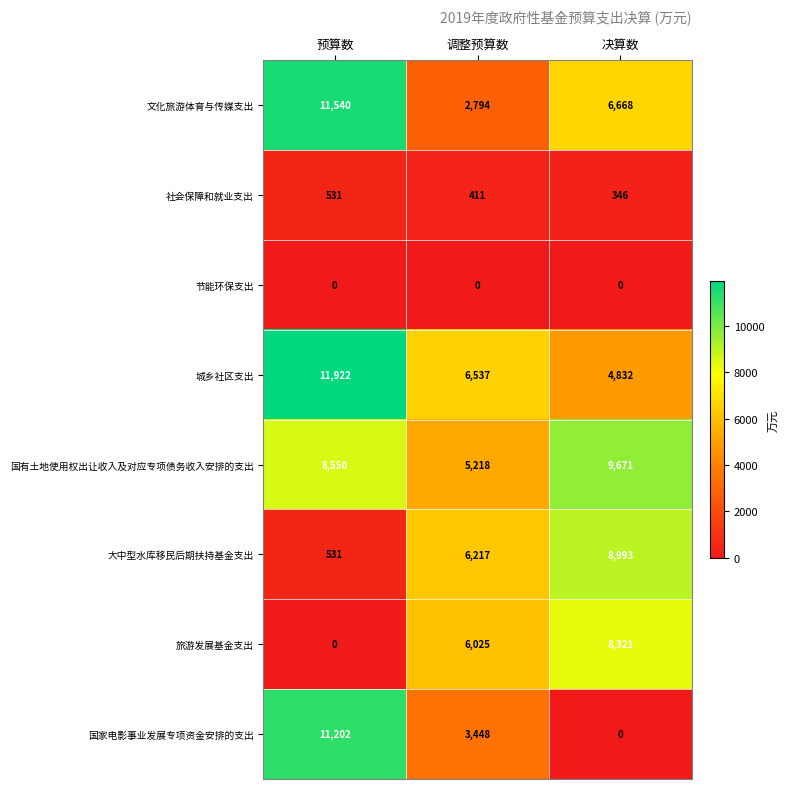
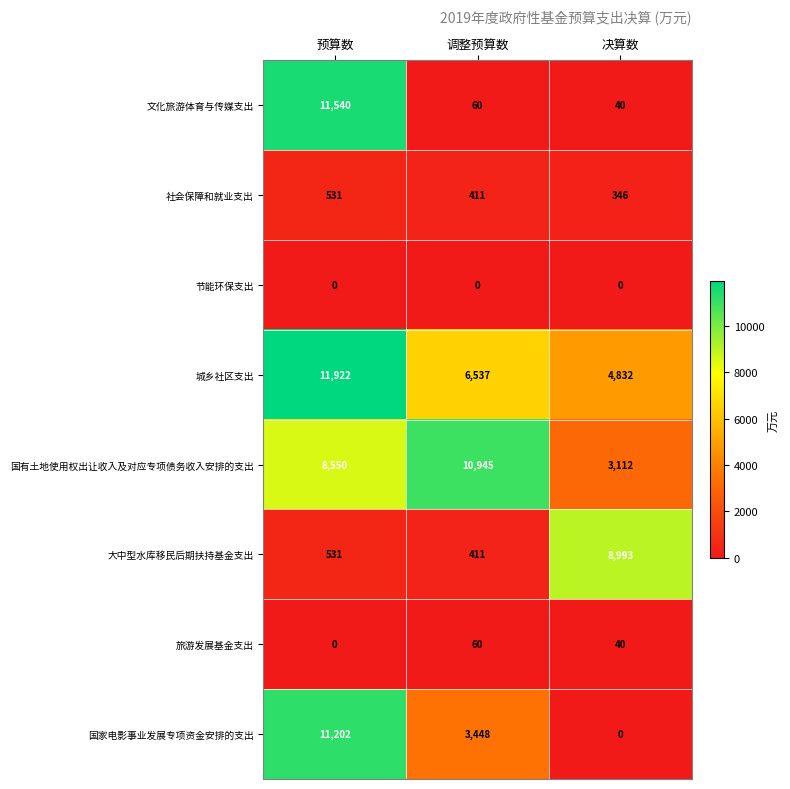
  {
    "文化旅游体育与传媒支出": {
      "预算数": "11,540",
-     "调整预算数": "2,794",
-     "决算数": "6,668"
+     "调整预算数": "60",
+     "决算数": "40"
    },
    "社会保障和就业支出": {
      "预算数": "531",
      "调整预算数": "411",
      "决算数": "346"
    },
    "节能环保支出": {
      "预算数": "0",
      "调整预算数": "0",
      "决算数": "0"
    },
    "城乡社区支出": {
      "预算数": "11,922",
      "调整预算数": "6,537",
      "决算数": "4,832"
    },
    "国有土地使用权出让收入及对应专项债务收入安排的支出": {
      "预算数": "8,550",
-     "调整预算数": "5,218",
-     "决算数": "9,671"
+     "调整预算数": "10,945",
+     "决算数": "3,112"
    },
    "大中型水库移民后期扶持基金支出": {
      "预算数": "531",
-     "调整预算数": "6,217",
+     "调整预算数": "411",
      "决算数": "8,993"
    },
    "旅游发展基金支出": {
      "预算数": "0",
-     "调整预算数": "6,025",
-     "决算数": "8,321"
+     "调整预算数": "60",
+     "决算数": "40"
    },
    "国家电影事业发展专项资金安排的支出": {
      "预算数": "11,202",
      "调整预算数": "3,448",
      "决算数": "0"
    }
  }
